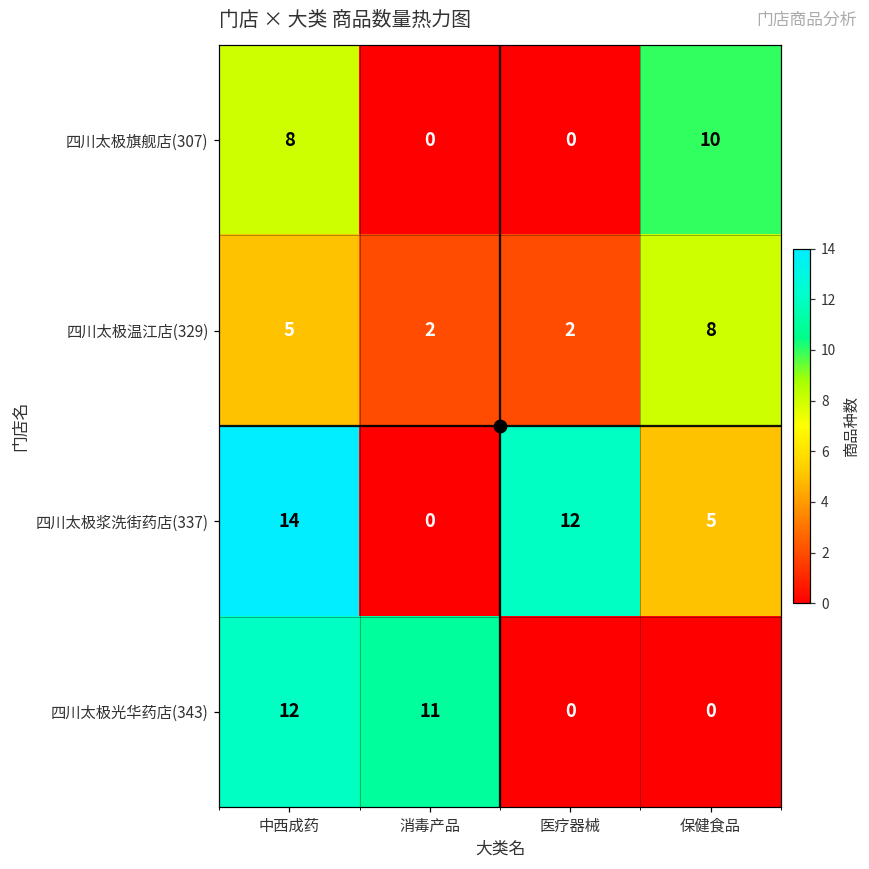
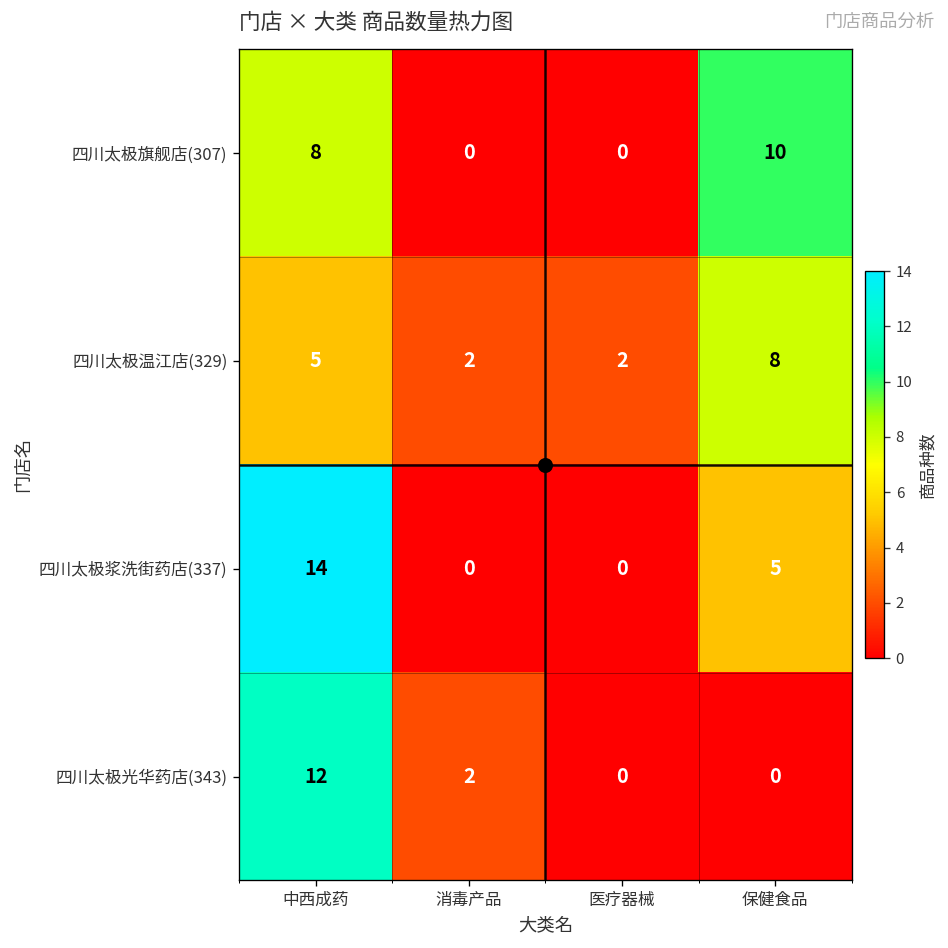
  {
    "四川太极旗舰店(307)": {
      "中西成药": 8,
      "消毒产品": 0,
      "医疗器械": 0,
      "保健食品": 10
    },
    "四川太极温江店(329)": {
      "中西成药": 5,
      "消毒产品": 2,
      "医疗器械": 2,
      "保健食品": 8
    },
    "四川太极浆洗街药店(337)": {
      "中西成药": 14,
      "消毒产品": 0,
-     "医疗器械": 12,
+     "医疗器械": 0,
      "保健食品": 5
    },
    "四川太极光华药店(343)": {
      "中西成药": 12,
-     "消毒产品": 11,
+     "消毒产品": 2,
      "医疗器械": 0,
      "保健食品": 0
    }
  }
